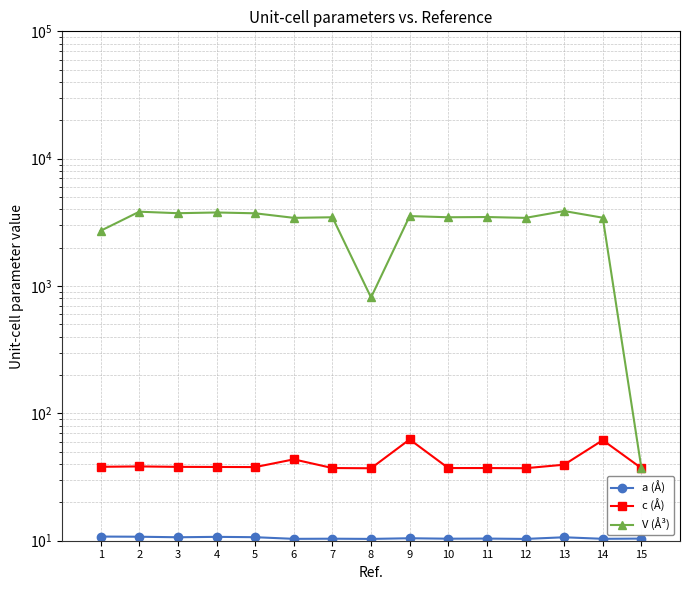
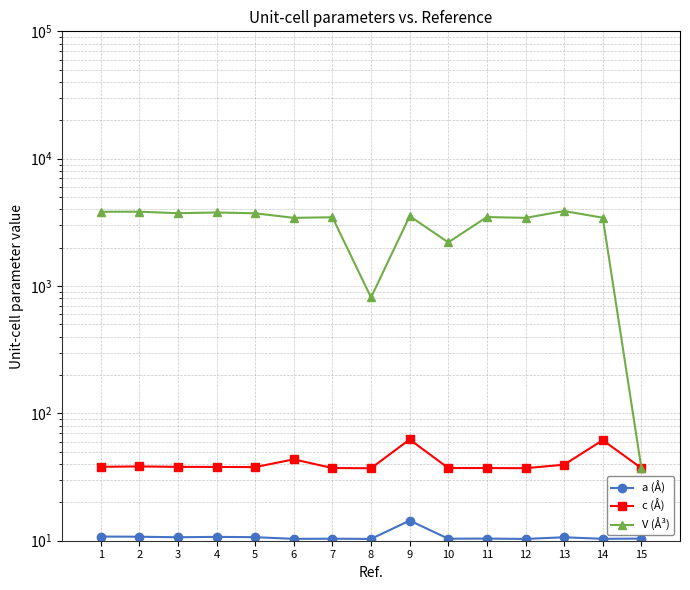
  {
    "a (Å)": {
      "1": 11,
      "2": 11,
      "3": 11,
      "4": 11,
      "5": 11,
      "6": 10,
      "7": 10,
      "8": 10,
-     "9": 10,
+     "9": 14,
      "10": 10,
      "11": 10,
      "12": 10,
      "13": 11,
      "14": 10,
      "15": 10
    },
    "c (Å)": {
      "1": 38,
      "2": 38,
      "3": 38,
      "4": 38,
      "5": 38,
      "6": 44,
      "7": 37,
      "8": 37,
      "9": 60,
      "10": 37,
      "11": 37,
      "12": 37,
      "13": 40,
      "14": 60
    },
    "V (Å³)": {
-     "1": 2700,
+     "1": 3800,
      "2": 3800,
      "3": 3700,
      "4": 3800,
      "5": 3700,
      "6": 3400,
      "7": 3500,
      "8": 800,
      "9": 3500,
-     "10": 3500,
+     "10": 2200,
      "11": 3500,
      "12": 3400,
      "13": 3900,
      "14": 3400
    }
  }
